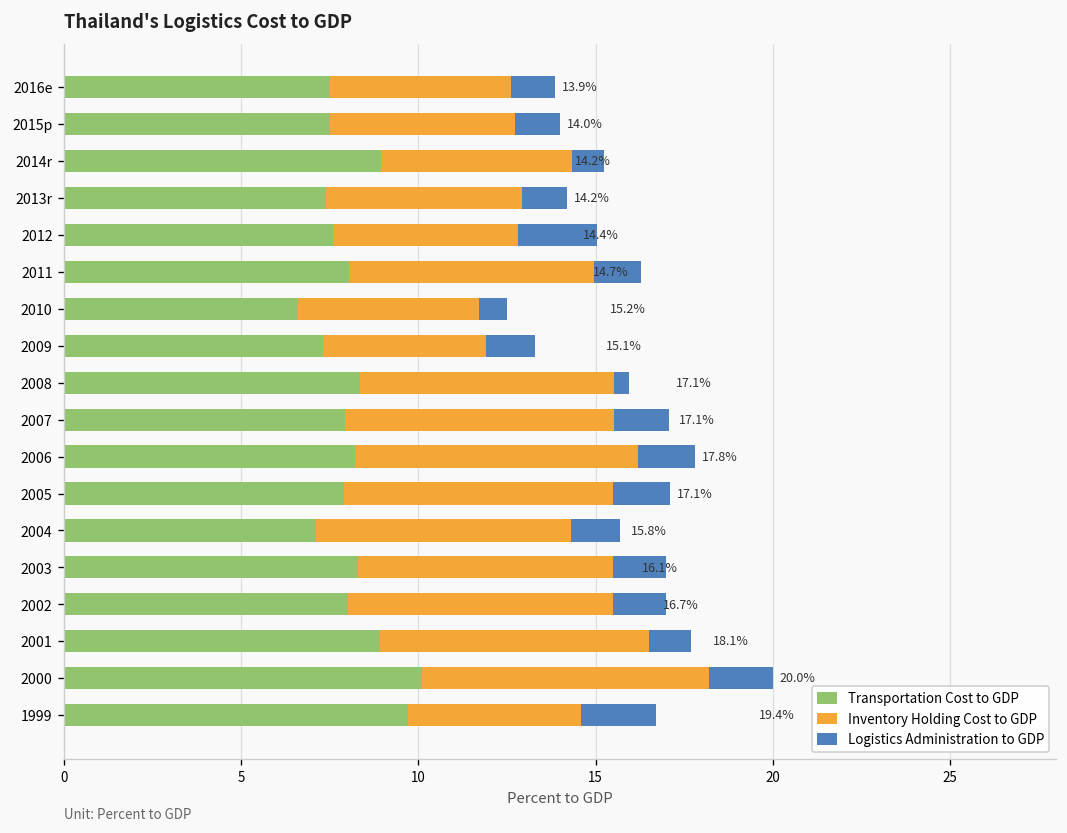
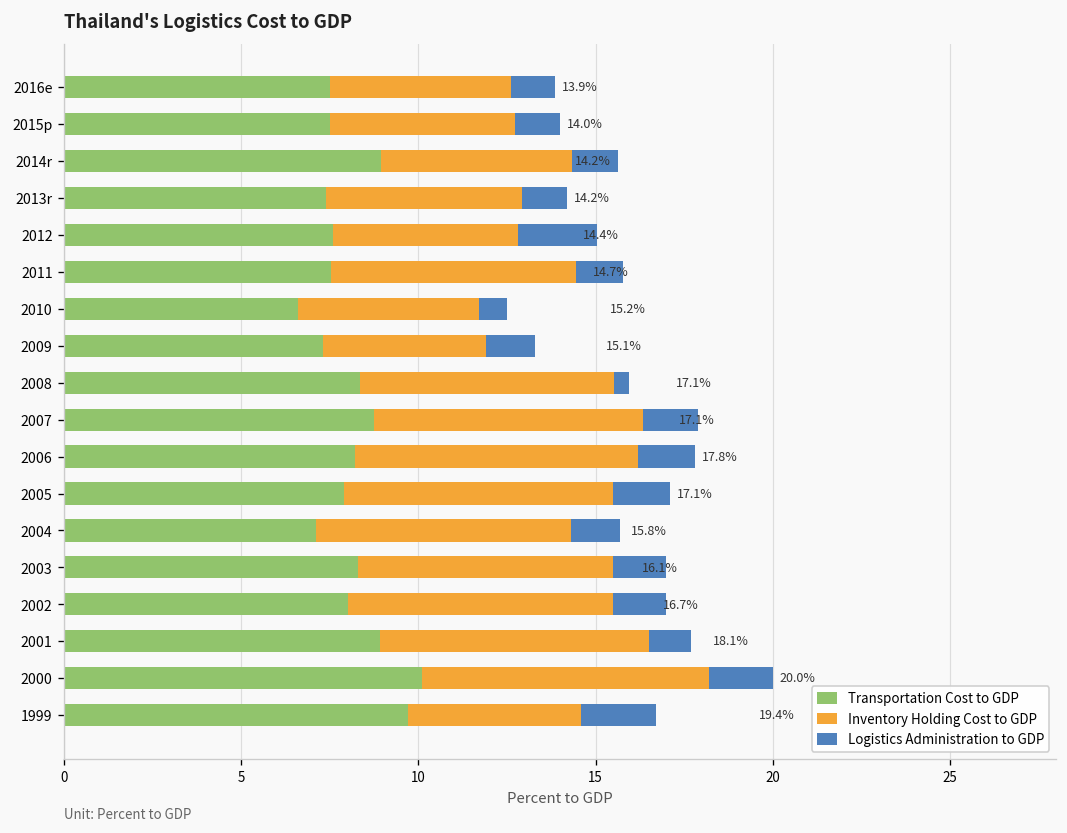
  {
    "Transportation Cost to GDP": {
      "2016e": 7.5,
      "2015p": 7.5,
      "2014r": 8.9,
      "2013r": 7.4,
      "2012": 7.6,
-     "2011": 8.0,
+     "2011": 7.5,
      "2010": 6.6,
      "2009": 7.3,
      "2008": 8.3,
-     "2007": 7.9,
+     "2007": 8.7,
      "2006": 8.2,
      "2005": 7.9,
      "2004": 7.1,
      "2003": 8.3,
      "2002": 8.0,
      "2001": 8.9,
      "2000": 10.1,
      "1999": 9.7
    },
    "Inventory Holding Cost to GDP": {
      "2016e": 5.1,
      "2015p": 5.2,
      "2014r": 5.4,
      "2013r": 5.5,
      "2012": 5.2,
      "2011": 6.9,
      "2010": 5.1,
      "2009": 4.6,
      "2008": 7.2,
      "2007": 7.6,
      "2006": 8.0,
      "2005": 7.6,
      "2004": 7.2,
      "2003": 7.2,
      "2002": 7.5,
      "2001": 7.6,
      "2000": 8.1,
      "1999": 4.9
    },
    "Logistics Administration to GDP": {
-     "2014r": 0.9,
+     "2014r": 1.3,
      "2010": 0.8,
      "2009": 1.4,
      "2008": 0.4,
      "1999": 2.1
    }
  }
